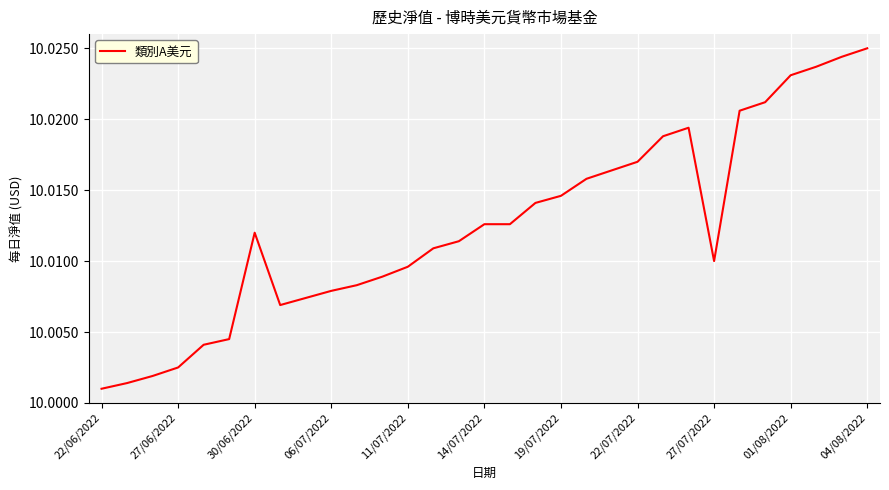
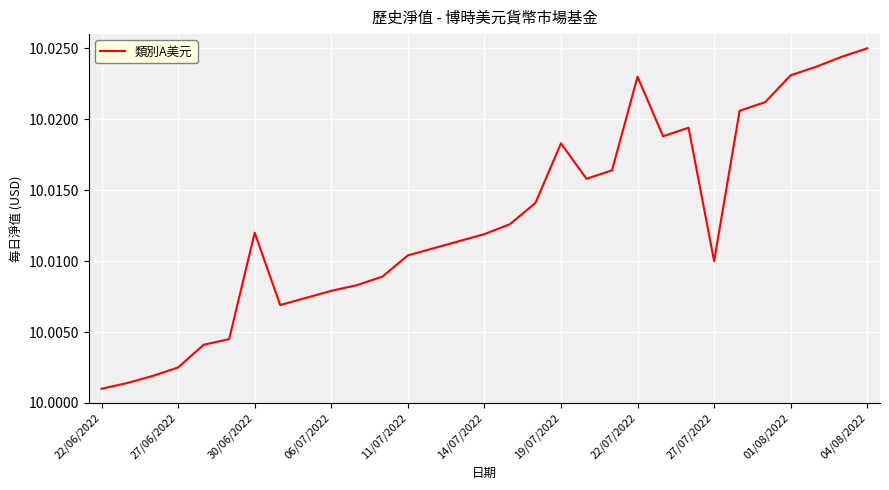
  {
    "22/06/2022": 10.0010,
    "27/06/2022": 10.0025,
    "30/06/2022": 10.0120,
    "06/07/2022": 10.0079,
-   "11/07/2022": 10.0096,
-   "14/07/2022": 10.0126,
-   "19/07/2022": 10.0146,
-   "22/07/2022": 10.017,
+   "11/07/2022": 10.0104,
+   "14/07/2022": 10.0119,
+   "19/07/2022": 10.0183,
+   "22/07/2022": 10.023,
    "27/07/2022": 10.0100,
    "01/08/2022": 10.0231,
    "04/08/2022": 10.0250
  }
